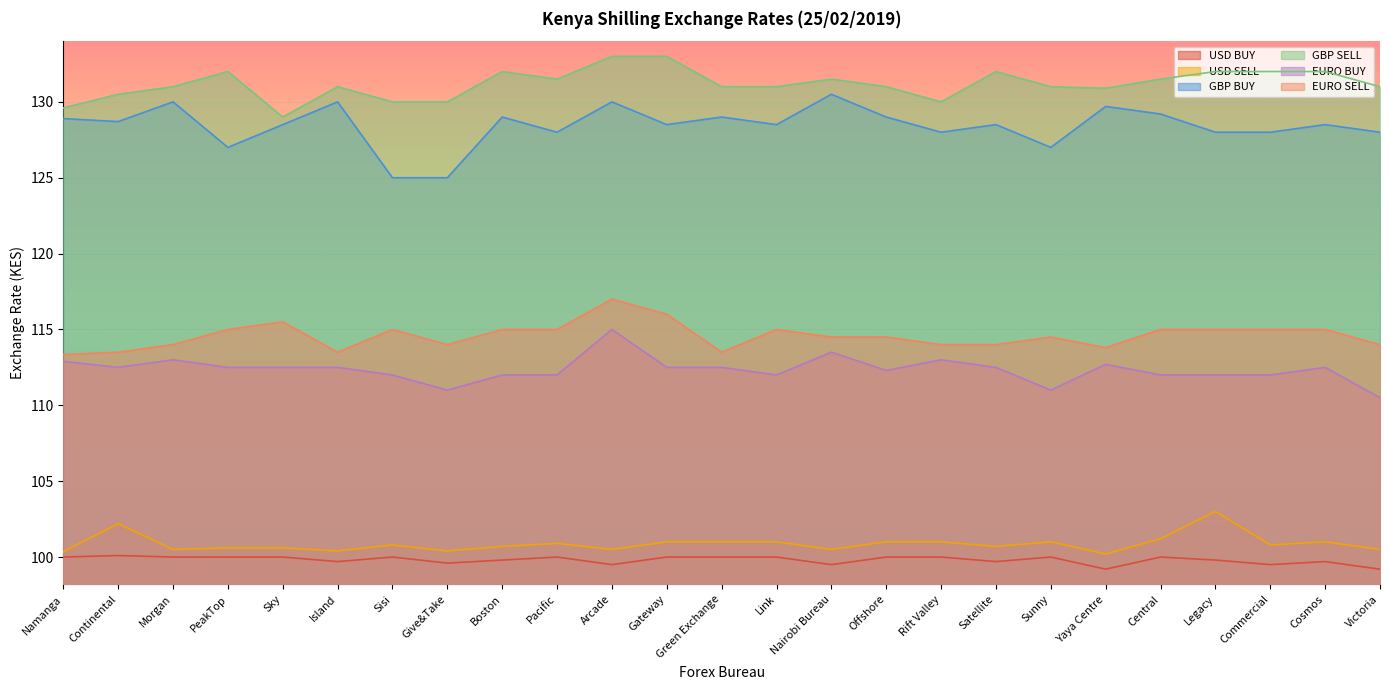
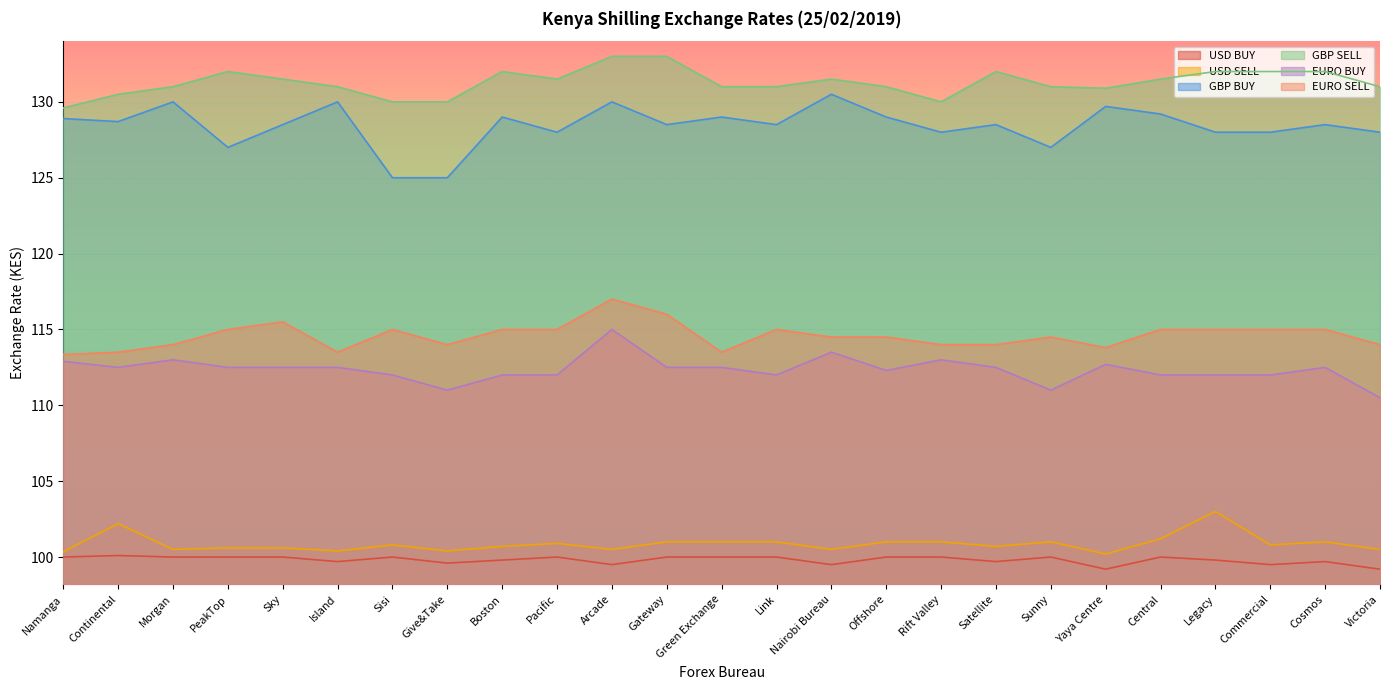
  {
    "USD BUY": {
      "Namanga": 100.0,
      "Continental": 100.1,
      "Morgan": 100.0,
      "PeakTop": 100.0,
      "Sky": 100.0,
      "Island": 99.7,
      "Sisi": 100.0,
      "Give&Take": 99.6,
      "Boston": 99.8,
      "Pacific": 100.0,
      "Arcade": 99.5,
      "Gateway": 100.0,
      "Green Exchange": 100.0,
      "Link": 100.0,
      "Nairobi Bureau": 99.5,
      "Offshore": 100.0,
      "Rift Valley": 100.0,
      "Satellite": 99.7,
      "Sunny": 100.0,
      "Yaya Centre": 99.2,
      "Central": 100.0,
      "Legacy": 99.8,
      "Commercial": 99.5,
      "Cosmos": 99.7,
      "Victoria": 99.2
    },
    "USD SELL": {
      "Namanga": 100.4,
      "Continental": 102.2,
      "Morgan": 100.5,
      "PeakTop": 100.6,
      "Sky": 100.6,
      "Island": 100.4,
      "Sisi": 100.8,
      "Give&Take": 100.4,
      "Boston": 100.7,
      "Pacific": 100.9,
      "Arcade": 100.5,
      "Gateway": 101.0,
      "Green Exchange": 101.0,
      "Link": 101.0,
      "Nairobi Bureau": 100.5,
      "Offshore": 101.0,
      "Rift Valley": 101.0,
      "Satellite": 100.7,
      "Sunny": 101.0,
      "Yaya Centre": 100.2,
      "Central": 101.2,
      "Legacy": 103.0,
      "Commercial": 100.8,
      "Cosmos": 101.0,
      "Victoria": 100.5
    },
    "GBP BUY": {
      "Namanga": 128.9,
      "Continental": 128.7,
      "Morgan": 130.0,
      "PeakTop": 127.0,
      "Sky": 128.5,
      "Island": 130.0,
      "Sisi": 125.0,
      "Give&Take": 125.0,
      "Boston": 129.0,
      "Pacific": 128.0,
      "Arcade": 130.0,
      "Gateway": 128.5,
      "Green Exchange": 129.0,
      "Link": 128.5,
      "Nairobi Bureau": 130.5,
      "Offshore": 129.0,
      "Rift Valley": 128.0,
      "Satellite": 128.5,
      "Sunny": 127.0,
      "Yaya Centre": 129.7,
      "Central": 129.2,
      "Legacy": 128.0,
      "Commercial": 128.0,
      "Cosmos": 128.5,
      "Victoria": 128.0
    },
    "GBP SELL": {
      "Namanga": 129.6,
      "Continental": 130.5,
      "Morgan": 131.0,
      "PeakTop": 132.0,
-     "Sky": 129.0,
+     "Sky": 131.5,
      "Island": 131.0,
      "Sisi": 130.0,
      "Give&Take": 130.0,
      "Boston": 132.0,
      "Pacific": 131.5,
      "Arcade": 133.0,
      "Gateway": 133.0,
      "Green Exchange": 131.0,
      "Link": 131.0,
      "Nairobi Bureau": 131.5,
      "Offshore": 131.0,
      "Rift Valley": 130.0,
      "Satellite": 132.0,
      "Sunny": 131.0,
      "Yaya Centre": 130.9,
      "Central": 131.5,
      "Victoria": 131.0
    },
    "EURO BUY": {
      "Namanga": 112.9,
      "Continental": 112.5,
      "Morgan": 113.0,
      "PeakTop": 112.5,
      "Sky": 112.5,
      "Island": 112.5,
      "Sisi": 112.0,
      "Give&Take": 111.0,
      "Boston": 112.0,
      "Pacific": 112.0,
      "Arcade": 115.0,
      "Gateway": 112.5,
      "Green Exchange": 112.5,
      "Link": 112.0,
      "Nairobi Bureau": 113.5,
      "Offshore": 112.3,
      "Rift Valley": 113.0,
      "Satellite": 112.5,
      "Sunny": 111.0,
      "Yaya Centre": 112.7,
      "Central": 112.0,
      "Legacy": 112.0,
      "Commercial": 112.0,
      "Cosmos": 112.5,
      "Victoria": 110.5
    },
    "EURO SELL": {
      "Namanga": 113.4,
      "Continental": 113.5,
      "Morgan": 114.0,
      "PeakTop": 115.0,
      "Sky": 115.5,
      "Island": 113.5,
      "Sisi": 115.0,
      "Give&Take": 114.0,
      "Boston": 115.0,
      "Pacific": 115.0,
      "Arcade": 117.0,
      "Gateway": 116.0,
      "Green Exchange": 113.5,
      "Link": 115.0,
      "Nairobi Bureau": 114.5,
      "Offshore": 114.5,
      "Rift Valley": 114.0,
      "Satellite": 114.0,
      "Sunny": 114.5,
      "Yaya Centre": 113.8,
      "Central": 115.0,
      "Legacy": 115.0,
      "Commercial": 115.0,
      "Cosmos": 115.0,
      "Victoria": 114.0
    }
  }
